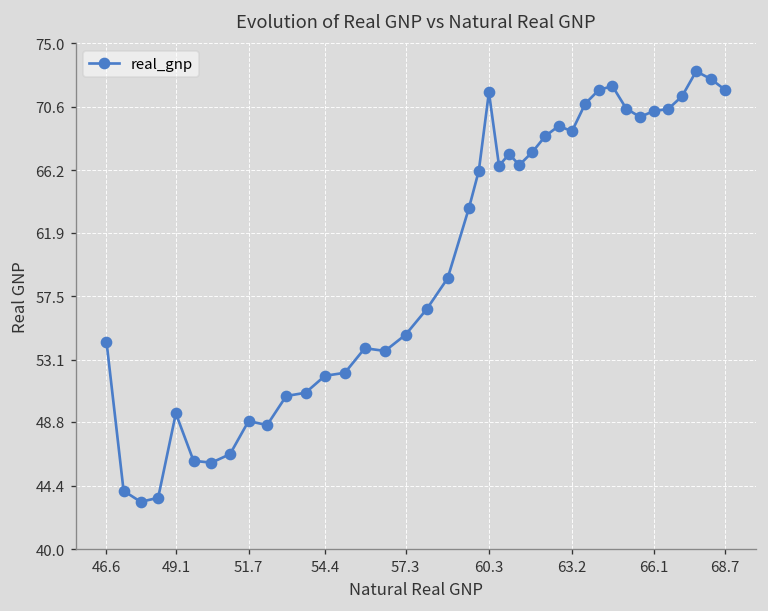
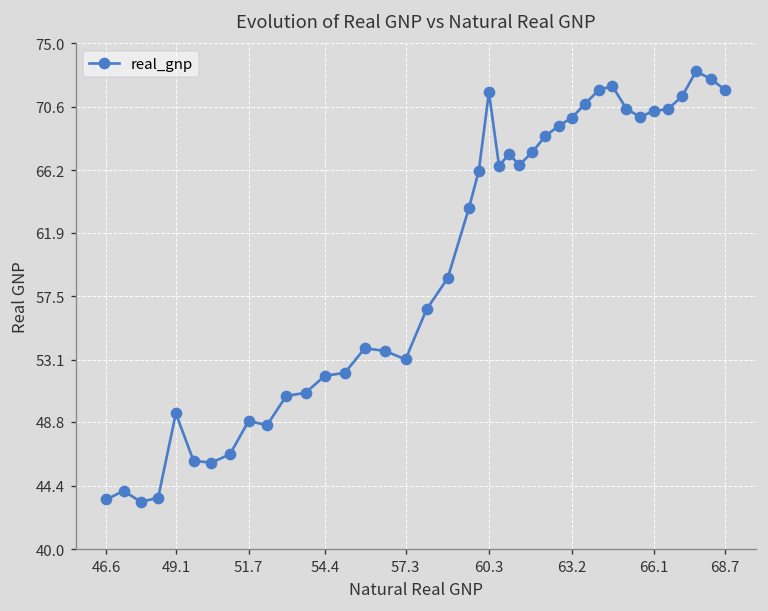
  {
-   "46.6": 54.4,
+   "46.6": 43.4,
    "49.1": 49.4,
    "51.7": 48.9,
    "54.4": 52.0,
-   "57.3": 54.8,
+   "57.3": 53.1,
    "60.3": 71.6,
-   "63.2": 68.9,
+   "63.2": 69.9,
    "66.1": 70.3,
    "68.7": 71.8
  }
